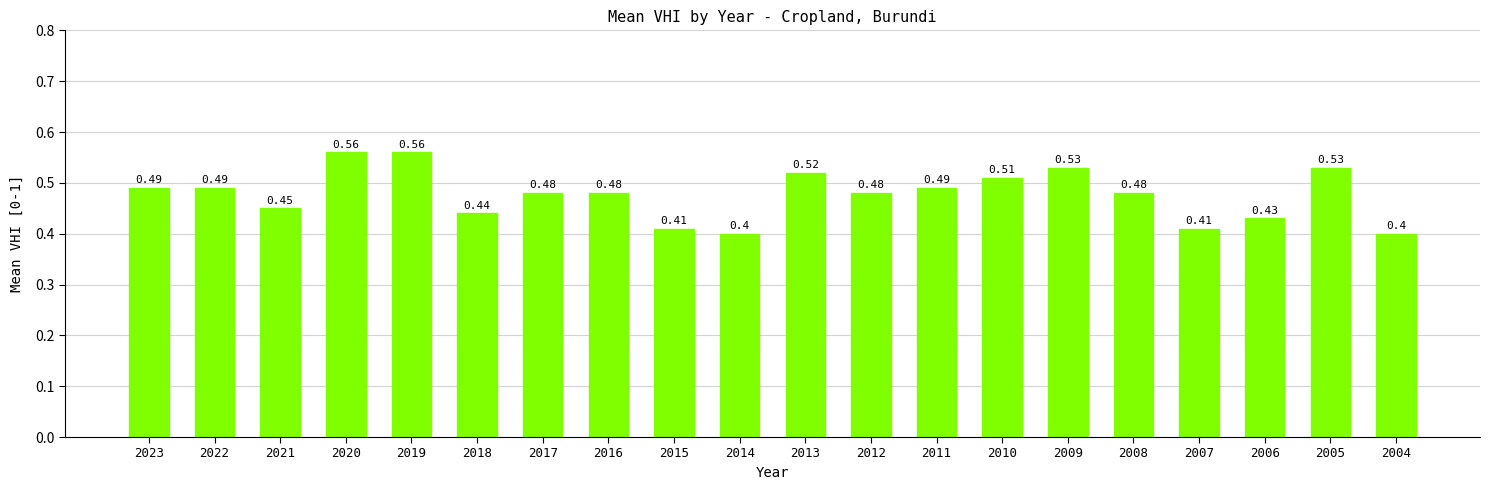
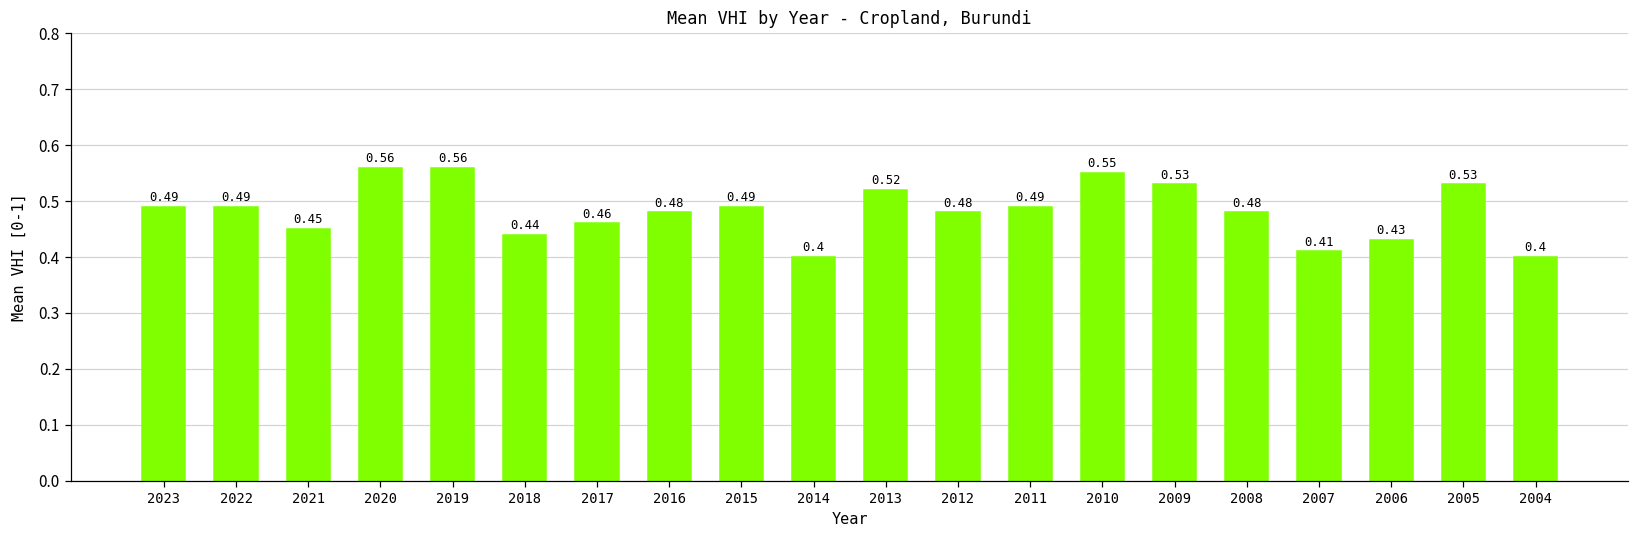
  {
    "2023": 0.49,
    "2022": 0.49,
    "2021": 0.45,
    "2020": 0.56,
    "2019": 0.56,
    "2018": 0.44,
-   "2017": 0.48,
+   "2017": 0.46,
    "2016": 0.48,
-   "2015": 0.41,
+   "2015": 0.49,
    "2014": 0.4,
    "2013": 0.52,
    "2012": 0.48,
    "2011": 0.49,
-   "2010": 0.51,
+   "2010": 0.55,
    "2009": 0.53,
    "2008": 0.48,
    "2007": 0.41,
    "2006": 0.43,
    "2005": 0.53,
    "2004": 0.4
  }
